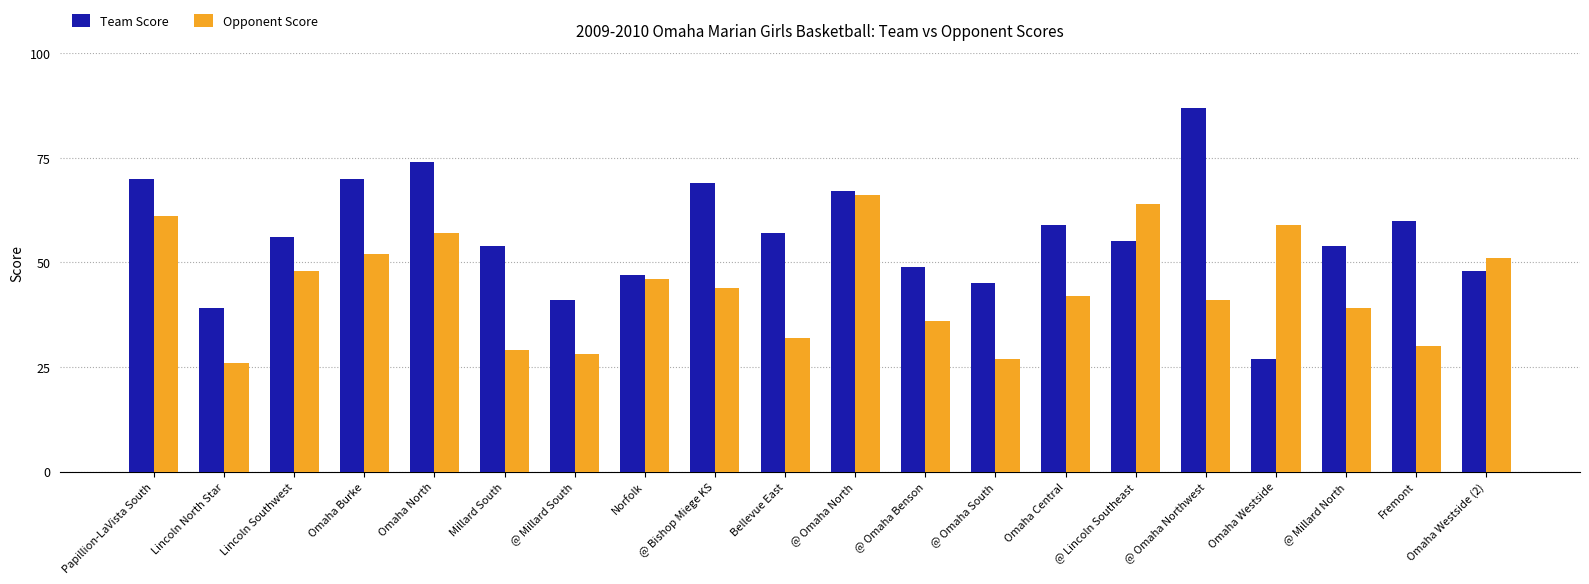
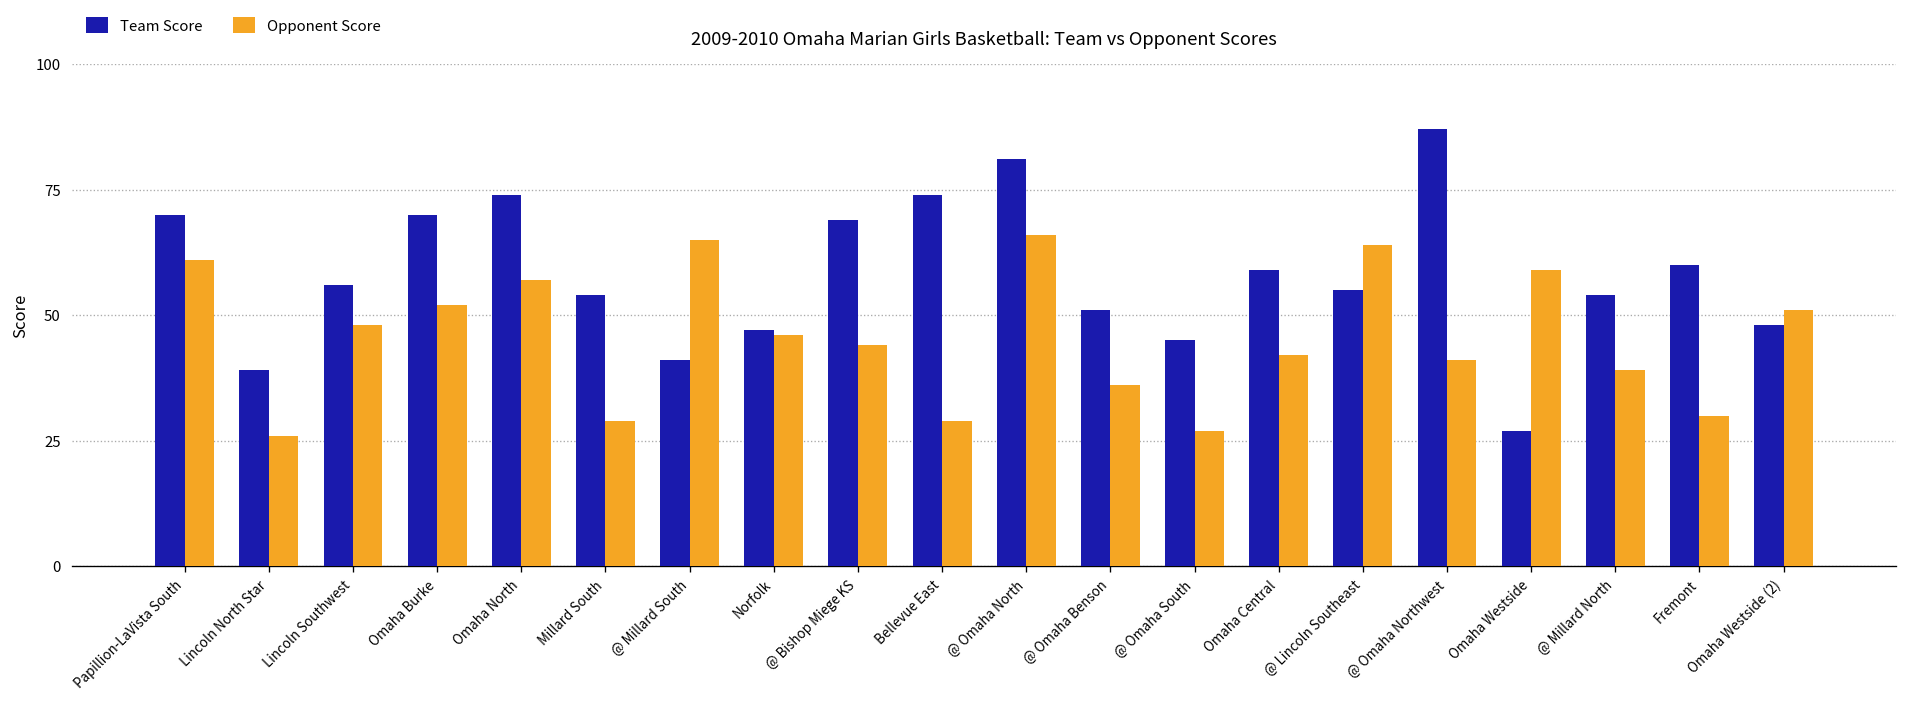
  {
    "Team Score": {
      "Papillion-LaVista South": 70,
      "Lincoln North Star": 39,
      "Lincoln Southwest": 56,
      "Omaha Burke": 70,
      "Omaha North": 74,
      "Millard South": 54,
      "@ Millard South": 41,
      "Norfolk": 47,
      "@ Bishop Miege KS": 69,
-     "Bellevue East": 57,
-     "@ Omaha North": 67,
-     "@ Omaha Benson": 49,
+     "Bellevue East": 74,
+     "@ Omaha North": 81,
+     "@ Omaha Benson": 51,
      "@ Omaha South": 45,
      "Omaha Central": 59,
      "@ Lincoln Southeast": 55,
      "@ Omaha Northwest": 87,
      "Omaha Westside": 27,
      "@ Millard North": 54,
      "Fremont": 60,
      "Omaha Westside (2)": 48
    },
    "Opponent Score": {
      "Papillion-LaVista South": 61,
      "Lincoln North Star": 26,
      "Lincoln Southwest": 48,
      "Omaha Burke": 52,
      "Omaha North": 57,
      "Millard South": 29,
-     "@ Millard South": 28,
+     "@ Millard South": 65,
      "Norfolk": 46,
      "@ Bishop Miege KS": 44,
-     "Bellevue East": 32,
+     "Bellevue East": 29,
      "@ Omaha North": 66,
      "@ Omaha Benson": 36,
      "@ Omaha South": 27,
      "Omaha Central": 42,
      "@ Lincoln Southeast": 64,
      "@ Omaha Northwest": 41,
      "Omaha Westside": 59,
      "@ Millard North": 39,
      "Fremont": 30,
      "Omaha Westside (2)": 51
    }
  }
